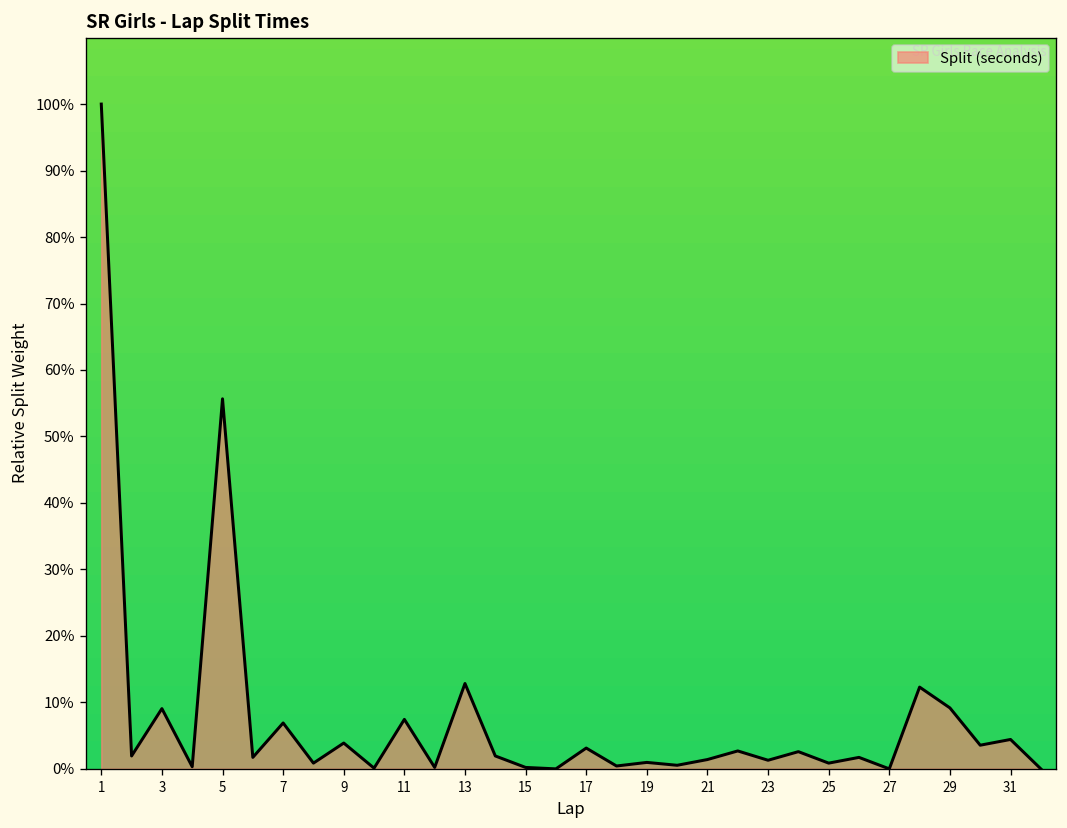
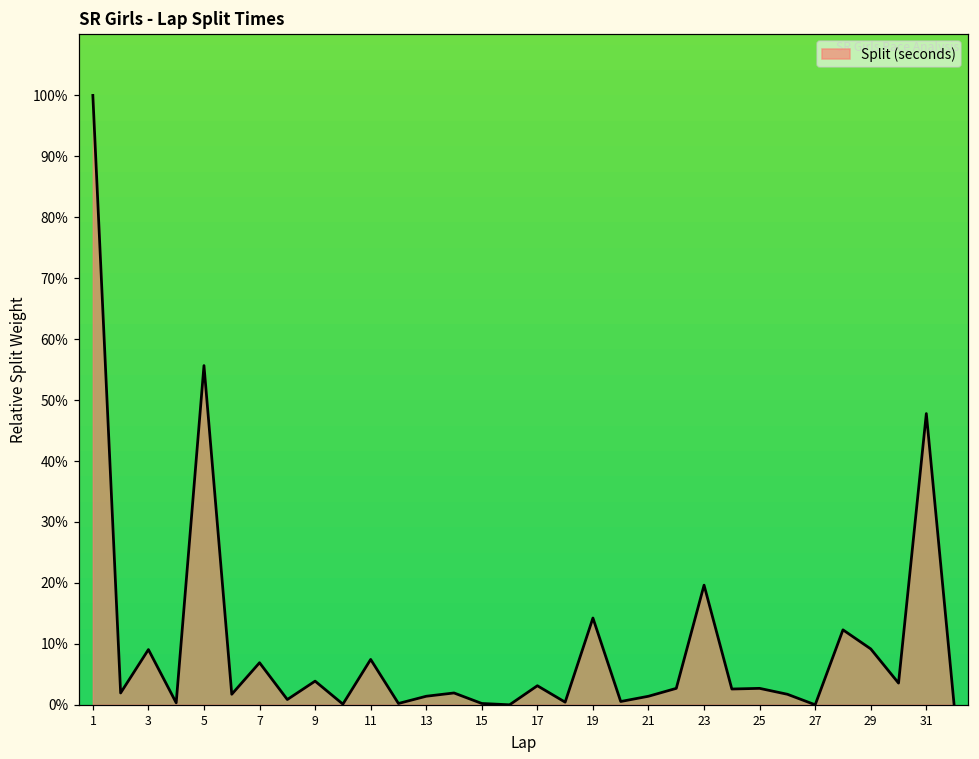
  {
    "1": "100%",
    "3": "9%",
    "5": "56%",
    "7": "7%",
    "9": "4%",
    "11": "7%",
-   "13": "13%",
+   "13": "1%",
    "15": "0%",
    "17": "3%",
-   "19": "1%",
+   "19": "14%",
    "21": "1%",
-   "23": "1%",
-   "25": "1%",
+   "23": "20%",
+   "25": "3%",
    "27": "0%",
    "29": "9%",
-   "31": "4%"
+   "31": "48%"
  }
